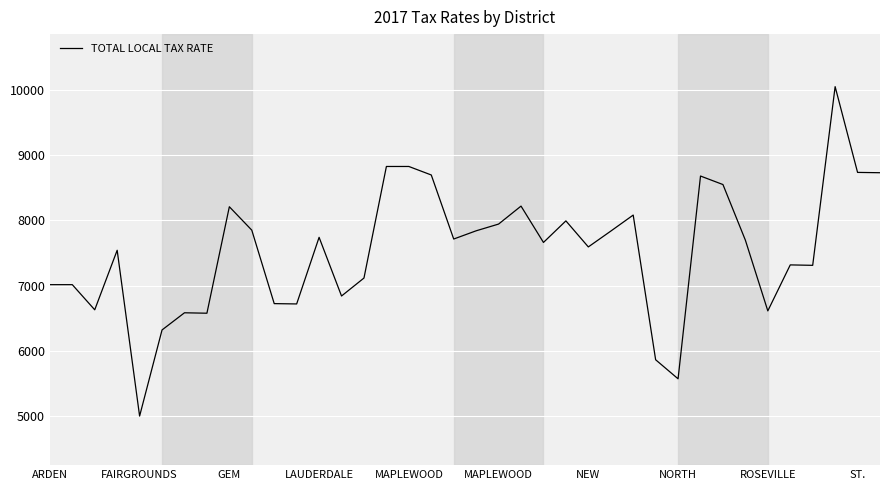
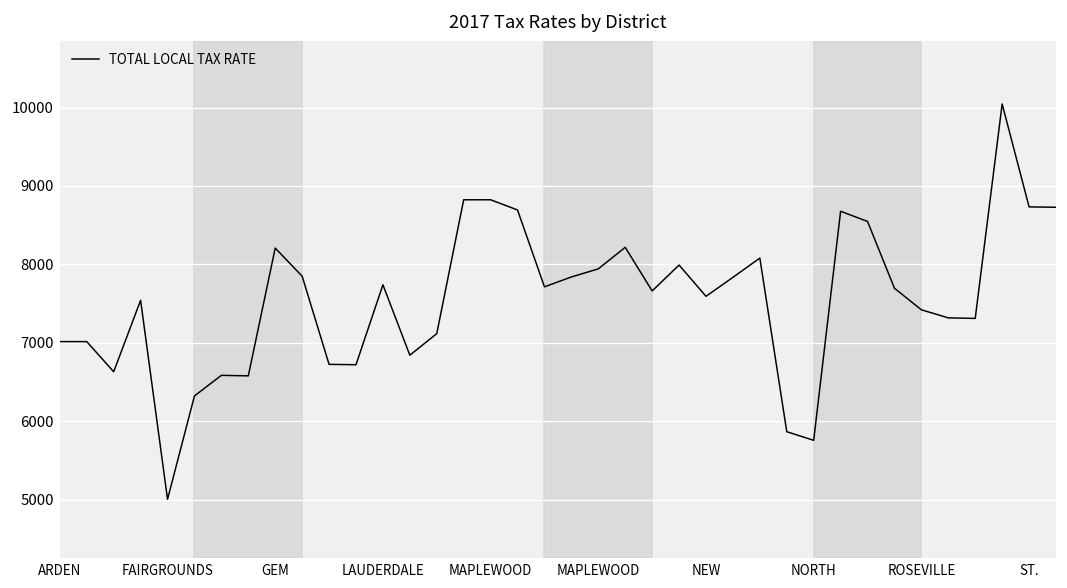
  {
    "ARDEN": 7000,
    "FAIRGROUNDS": 5000,
    "GEM": 8200,
    "LAUDERDALE": 7700,
    "NEW": 7600,
-   "NORTH": 5600,
-   "ROSEVILLE": 6600,
+   "NORTH": 5800,
+   "ROSEVILLE": 7400,
    "ST.": 8700
  }
